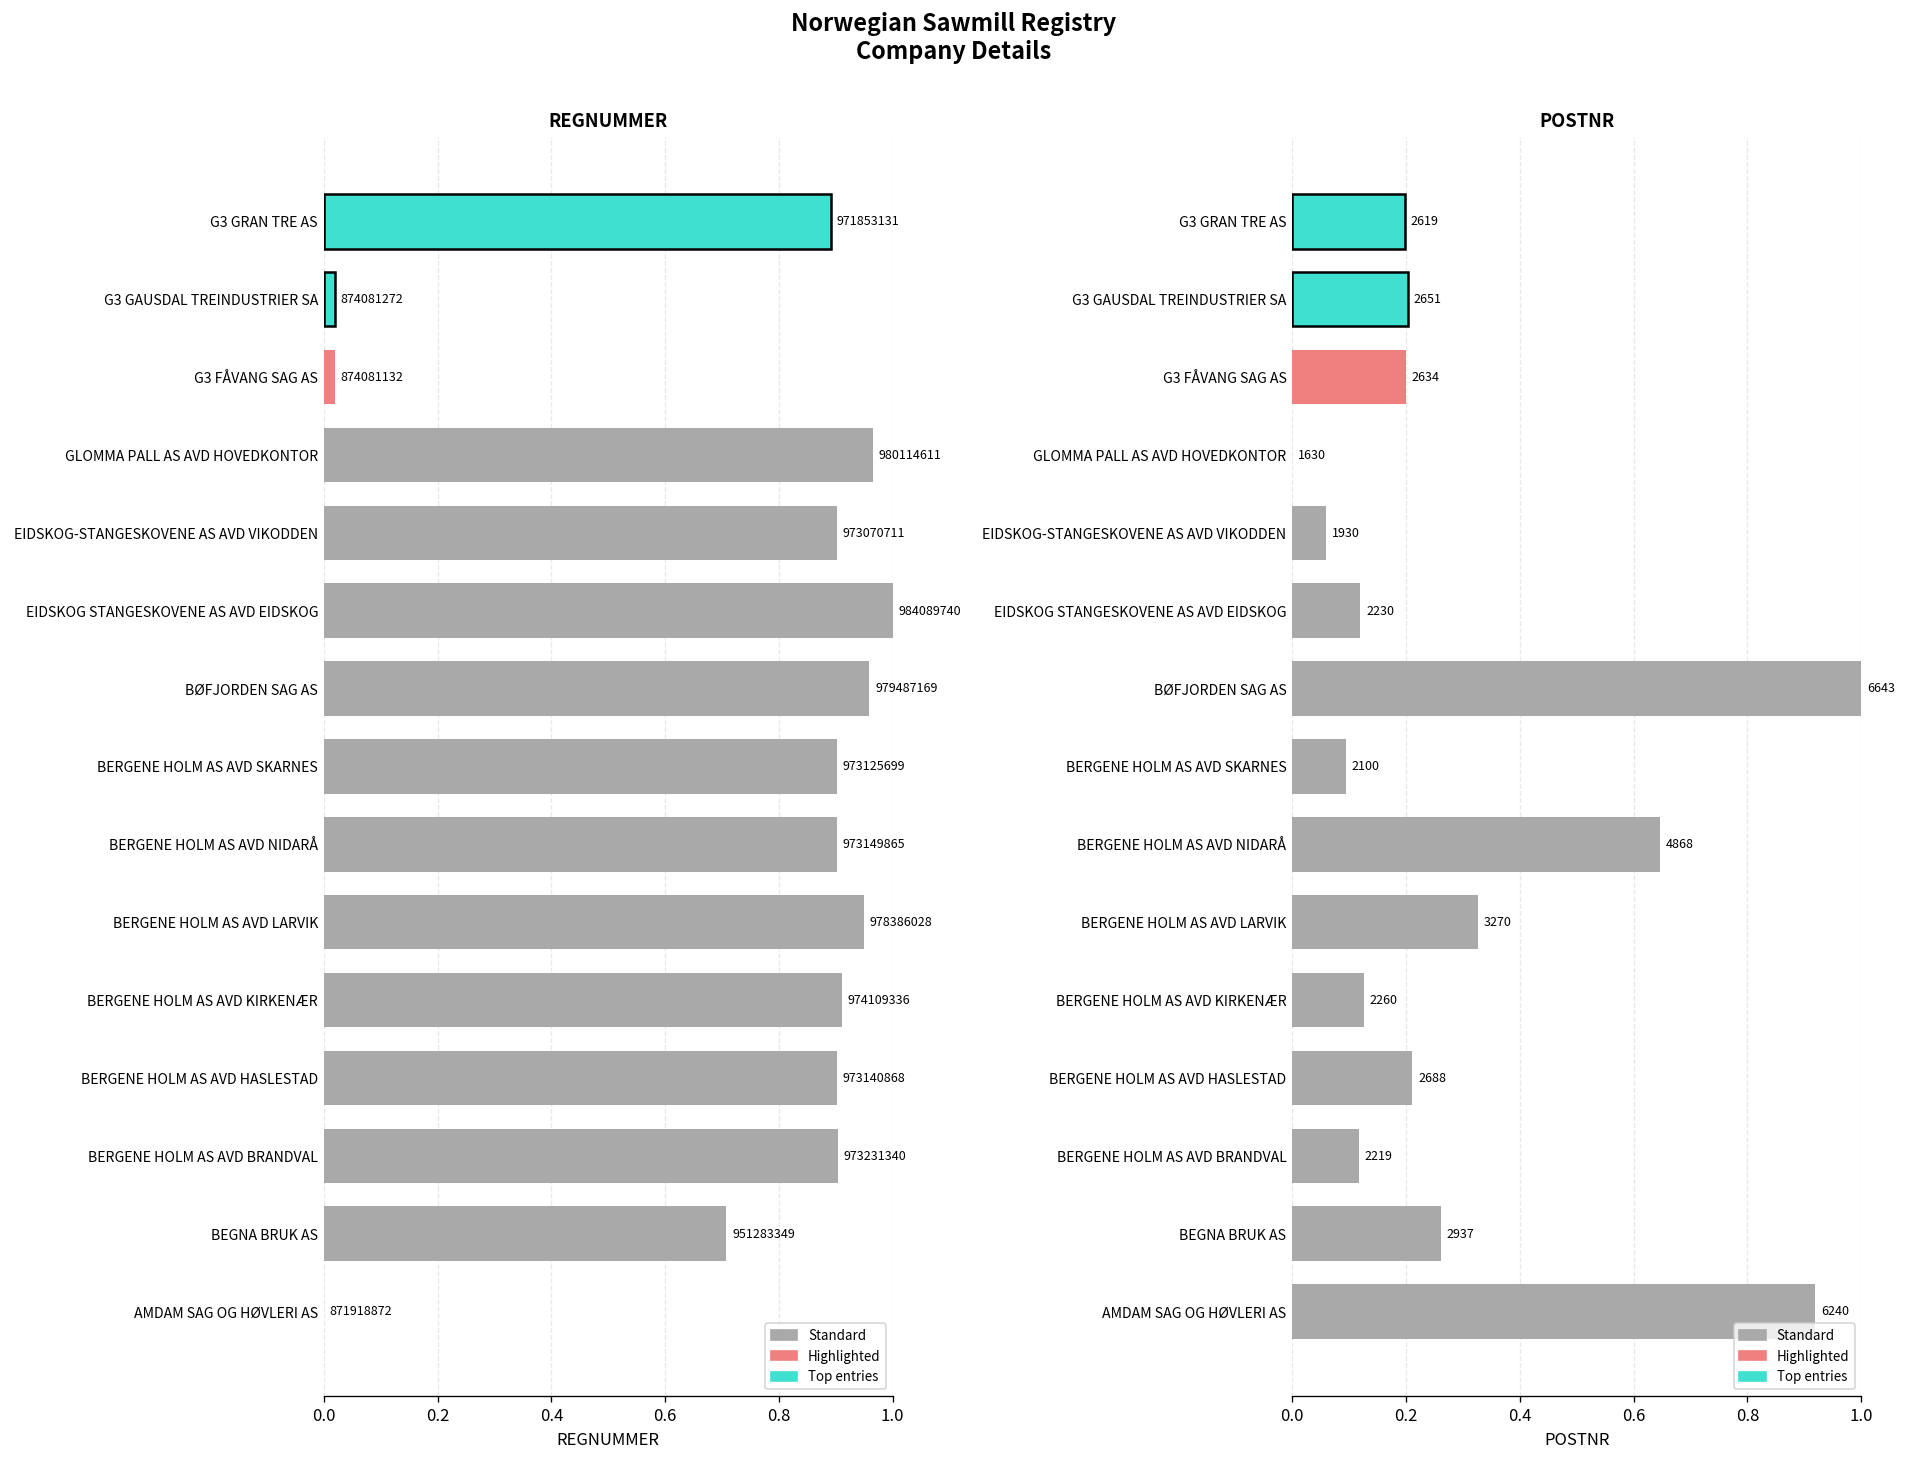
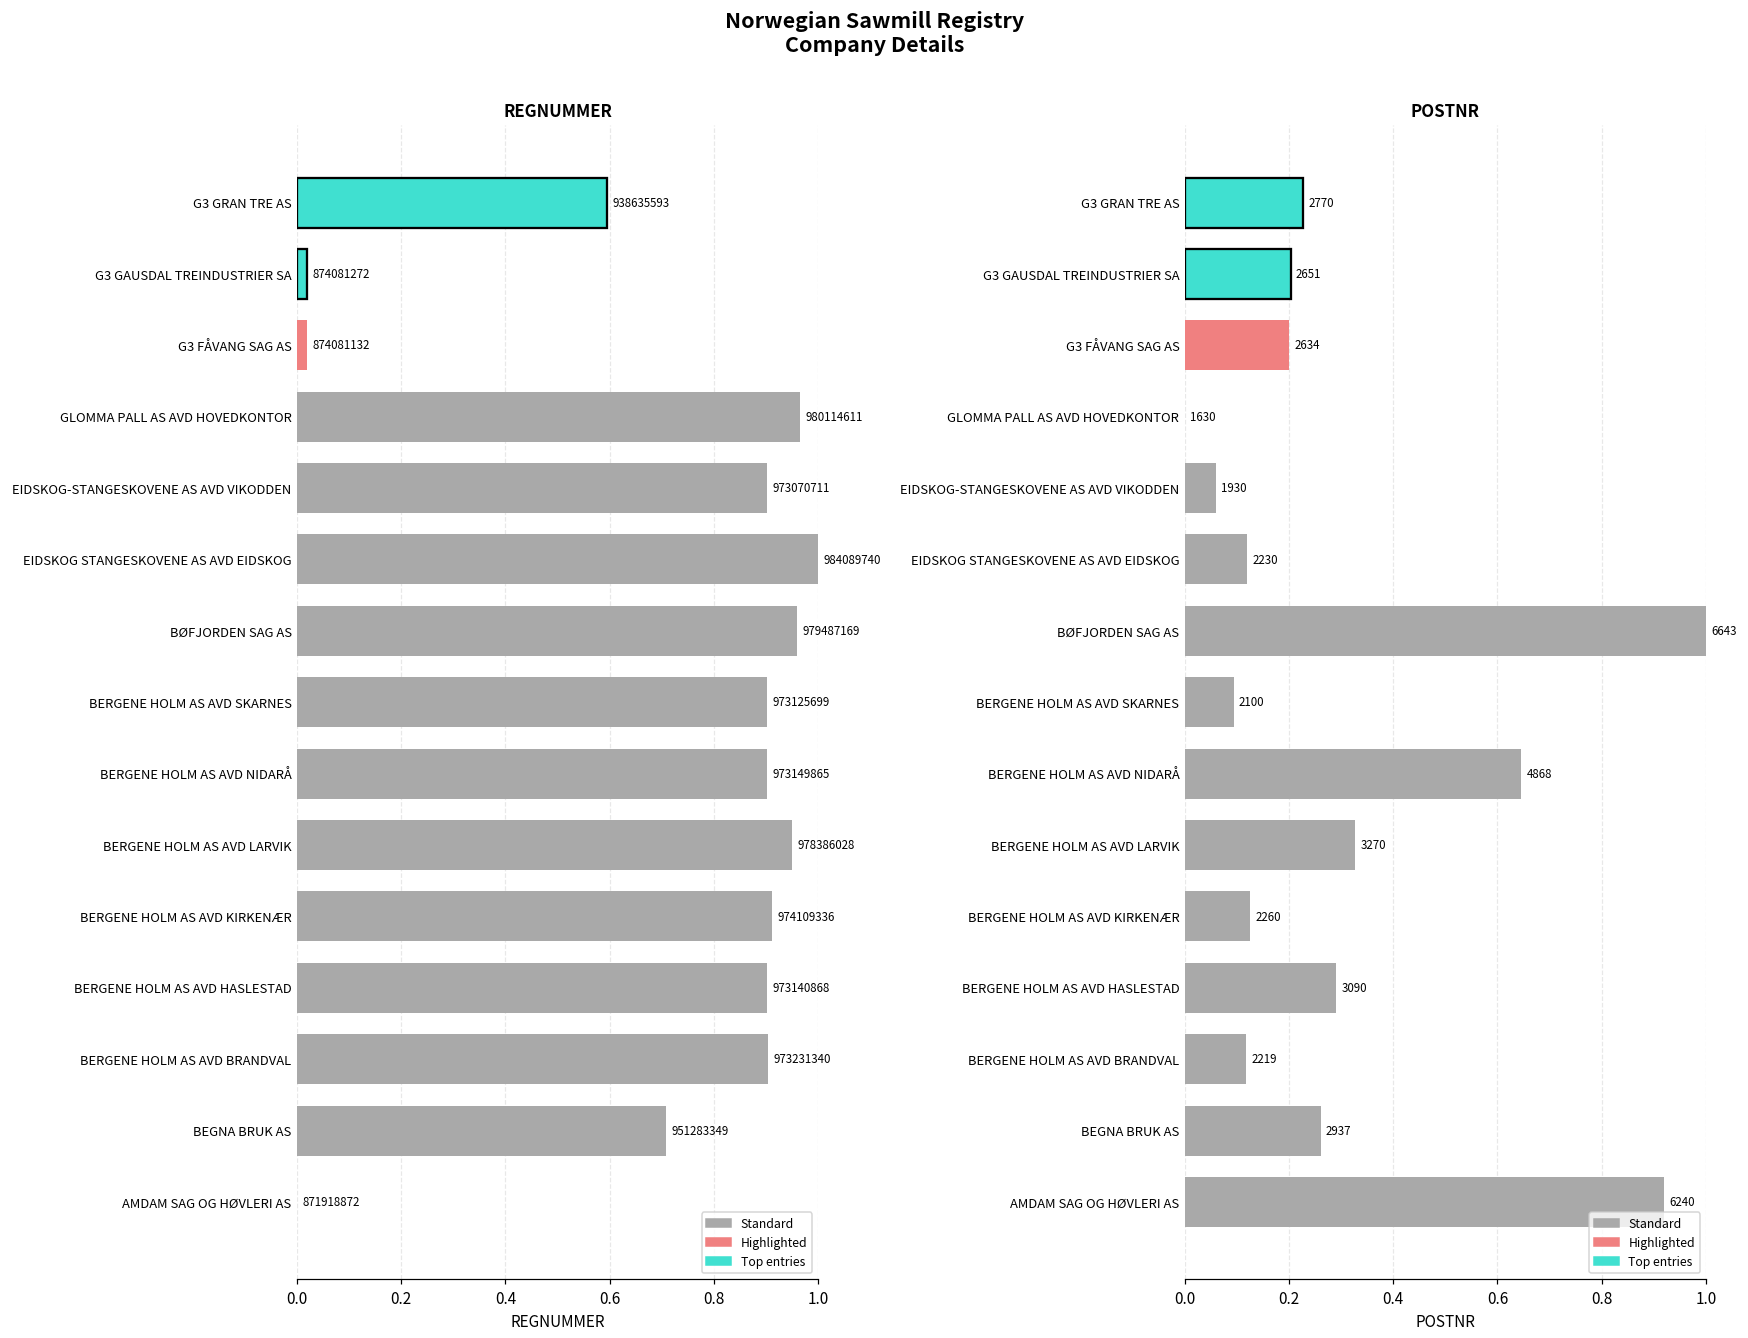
  {
    "REGNUMMER": {
-     "G3 GRAN TRE AS": 971853131
+     "G3 GRAN TRE AS": 938635593
    },
    "POSTNR": {
-     "G3 GRAN TRE AS": 2619,
-     "BERGENE HOLM AS AVD HASLESTAD": 2688
+     "G3 GRAN TRE AS": 2770,
+     "BERGENE HOLM AS AVD HASLESTAD": 3090
    }
  }
